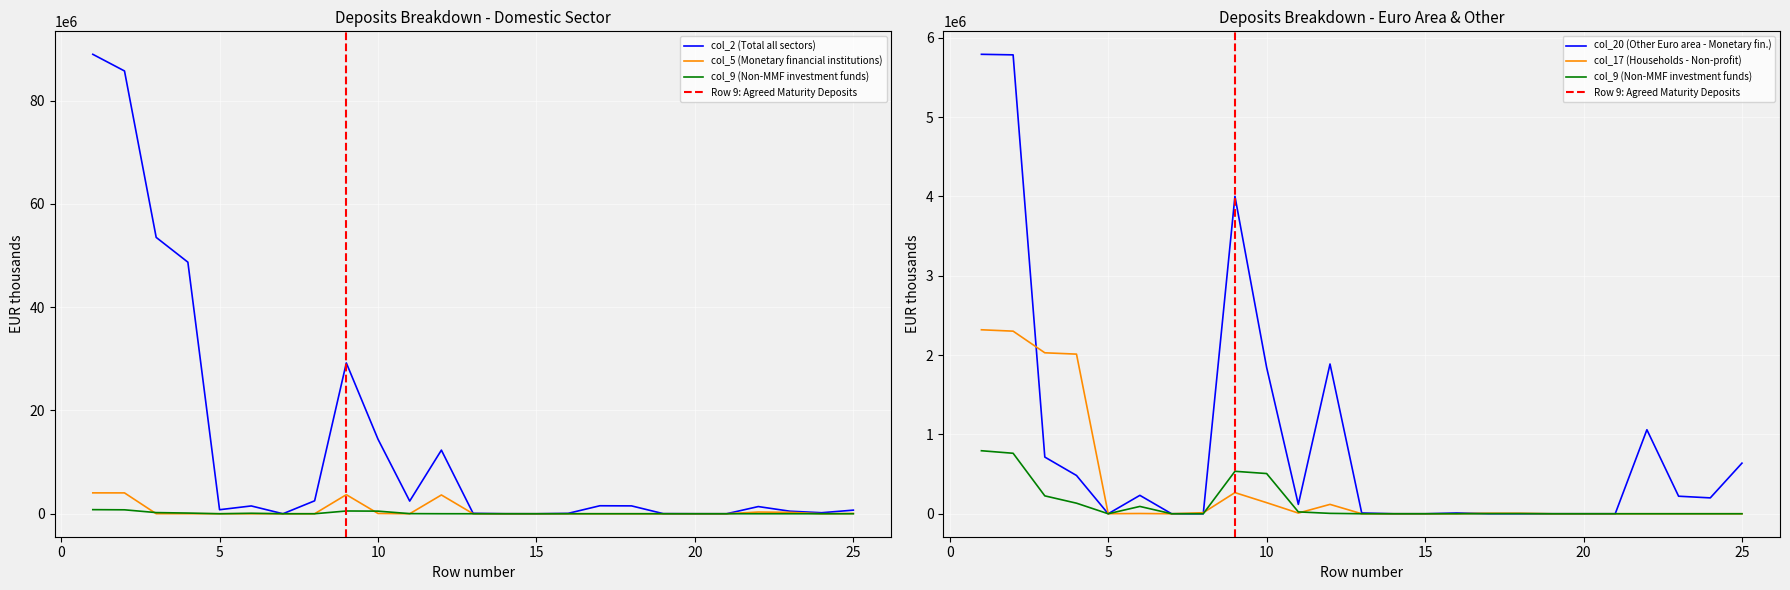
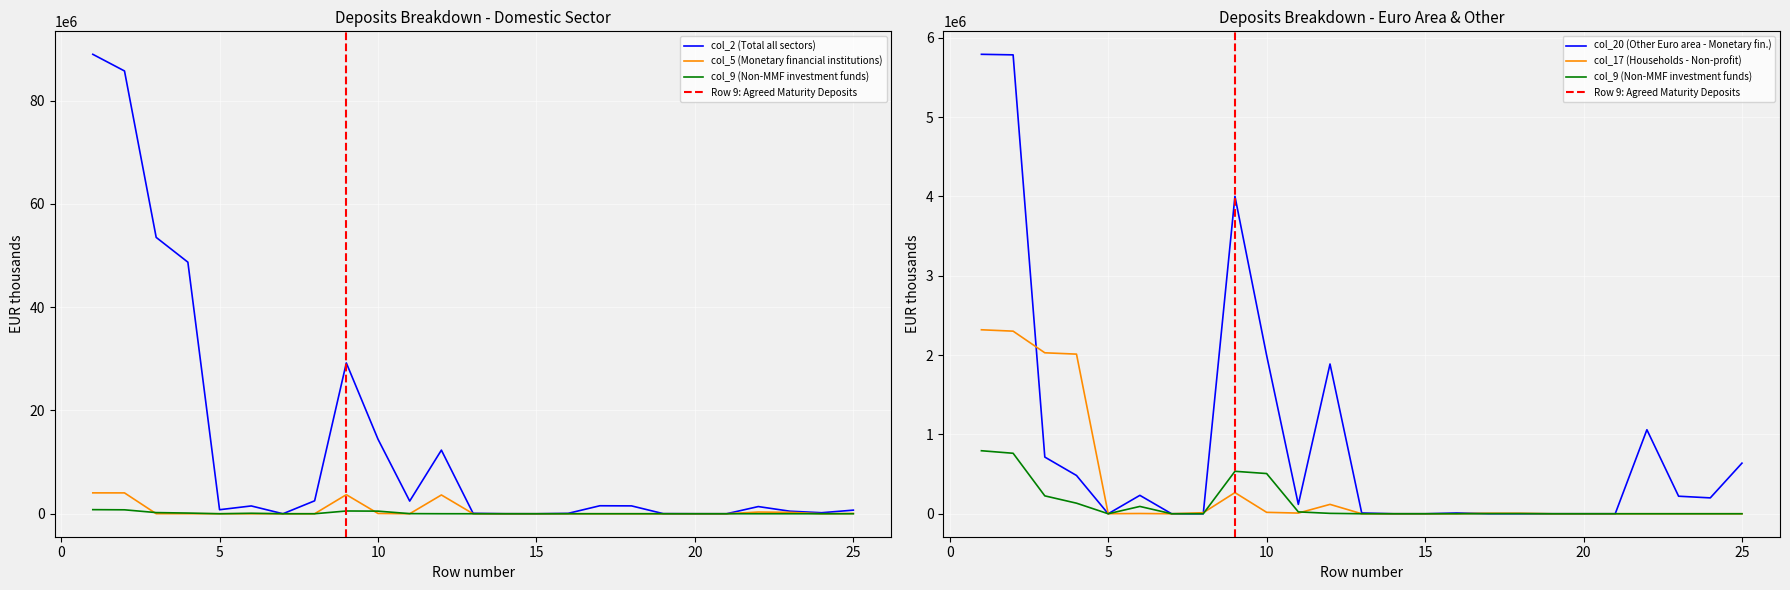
  {
    "Deposits Breakdown - Domestic Sector": {
      "col_2 (Total all sectors)": {
        "5": 1000000,
        "10": 14000000,
        "25": 1000000
      }
    },
    "Deposits Breakdown - Euro Area & Other": {
      "col_20 (Other Euro area - Monetary fin.)": {
-       "10": 1800000,
+       "10": 2000000,
        "25": 600000
      },
      "col_17 (Households - Non-profit)": {
-       "10": 100000
+       "10": 0
      },
      "col_9 (Non-MMF investment funds)": {
        "10": 500000
      }
    }
  }
